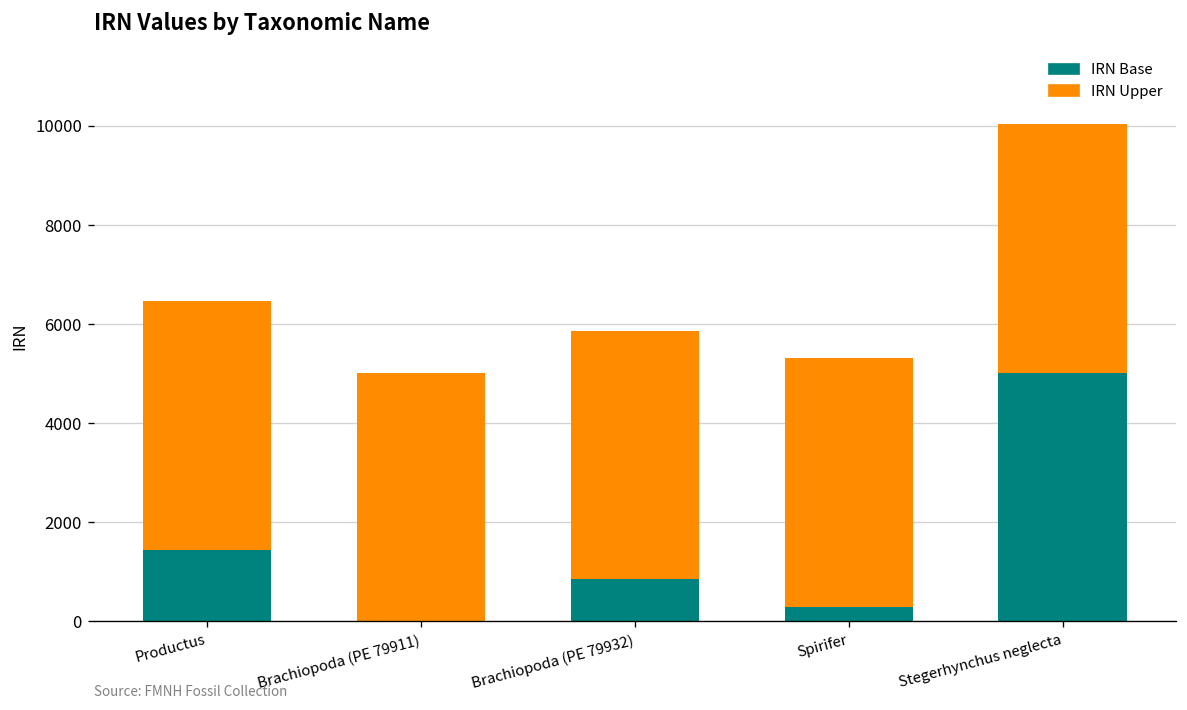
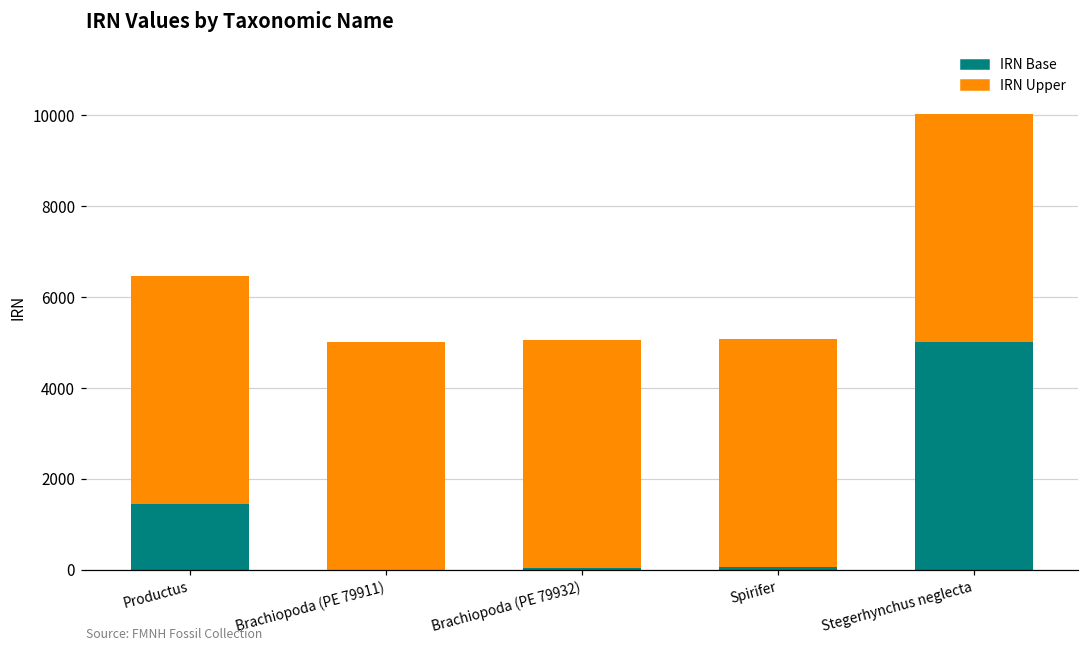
  {
    "IRN Base": {
      "Productus": 1400,
      "Brachiopoda (PE 79911)": 0,
-     "Brachiopoda (PE 79932)": 800,
-     "Spirifer": 300,
+     "Brachiopoda (PE 79932)": 0,
+     "Spirifer": 100,
      "Stegerhynchus neglecta": 5000
    },
    "IRN Upper": {
      "Productus": 5000,
      "Brachiopoda (PE 79911)": 5000,
      "Brachiopoda (PE 79932)": 5000,
      "Spirifer": 5000,
      "Stegerhynchus neglecta": 5000
    }
  }
